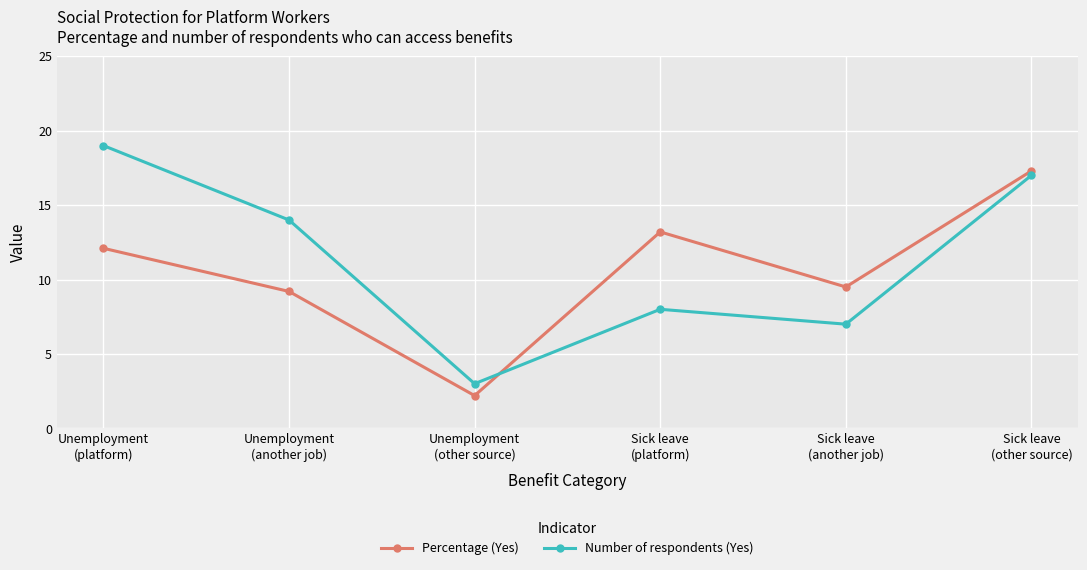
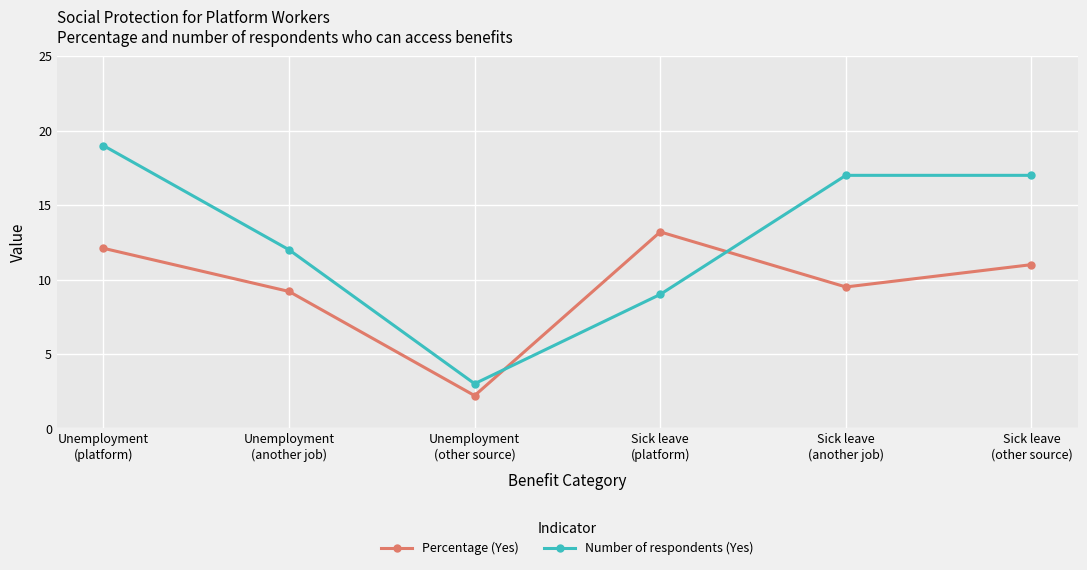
  {
    "Percentage (Yes)": {
      "Unemployment (platform)": 12.1,
      "Unemployment (another job)": 9.2,
      "Unemployment (other source)": 2.2,
      "Sick leave (platform)": 13.2,
      "Sick leave (another job)": 9.5,
-     "Sick leave (other source)": 17.3
+     "Sick leave (other source)": 11.0
    },
    "Number of respondents (Yes)": {
      "Unemployment (platform)": 19,
-     "Unemployment (another job)": 14,
+     "Unemployment (another job)": 12,
      "Unemployment (other source)": 3,
-     "Sick leave (platform)": 8,
-     "Sick leave (another job)": 7,
+     "Sick leave (platform)": 9,
+     "Sick leave (another job)": 17,
      "Sick leave (other source)": 17
    }
  }
